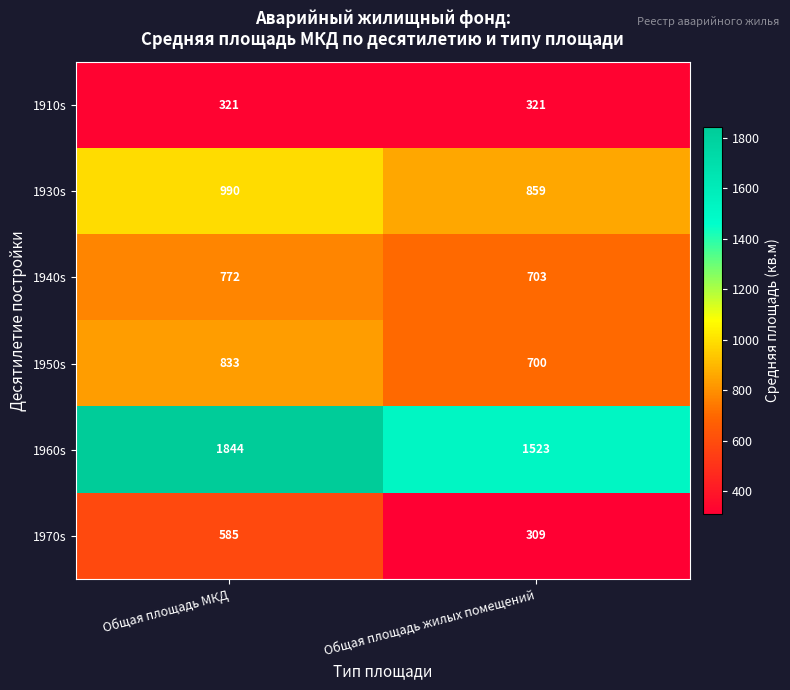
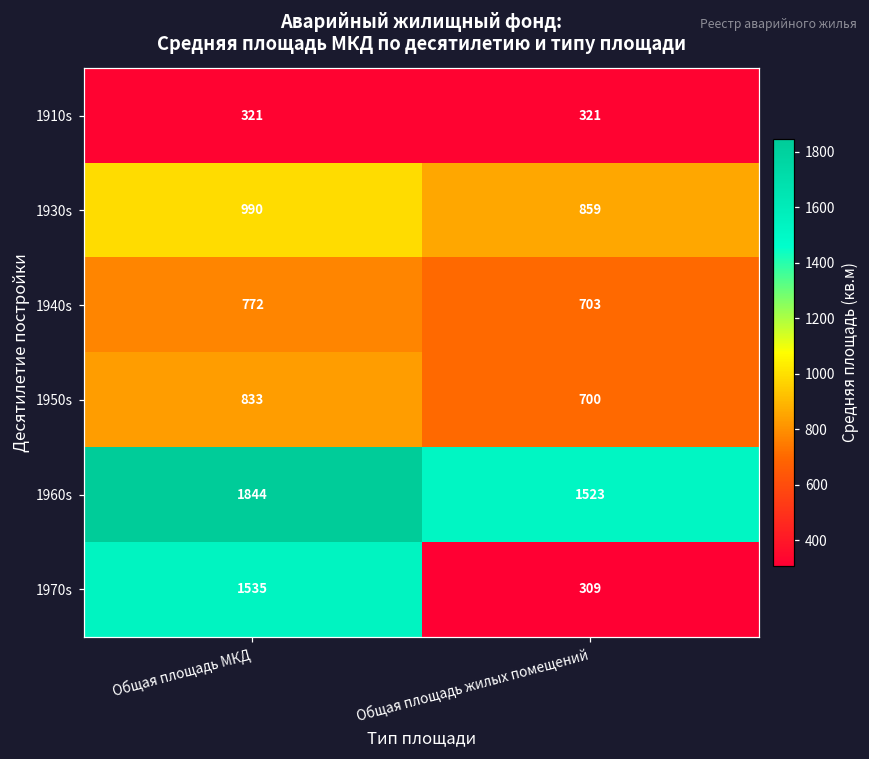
  {
    "1910s": {
      "Общая площадь МКД": 321,
      "Общая площадь жилых помещений": 321
    },
    "1930s": {
      "Общая площадь МКД": 990,
      "Общая площадь жилых помещений": 859
    },
    "1940s": {
      "Общая площадь МКД": 772,
      "Общая площадь жилых помещений": 703
    },
    "1950s": {
      "Общая площадь МКД": 833,
      "Общая площадь жилых помещений": 700
    },
    "1960s": {
      "Общая площадь МКД": 1844,
      "Общая площадь жилых помещений": 1523
    },
    "1970s": {
-     "Общая площадь МКД": 585,
+     "Общая площадь МКД": 1535,
      "Общая площадь жилых помещений": 309
    }
  }
